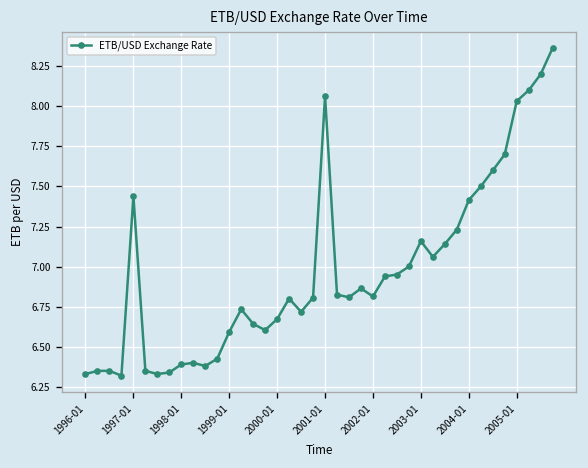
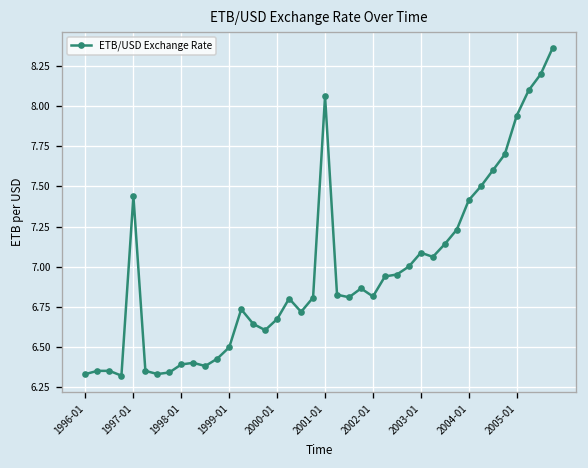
  {
    "1996-01": 6.33,
    "1997-01": 7.44,
    "1998-01": 6.39,
-   "1999-01": 6.59,
+   "1999-01": 6.50,
    "2000-01": 6.67,
    "2001-01": 8.06,
    "2002-01": 6.81,
-   "2003-01": 7.16,
+   "2003-01": 7.09,
    "2004-01": 7.42,
-   "2005-01": 8.03
+   "2005-01": 7.94
  }
